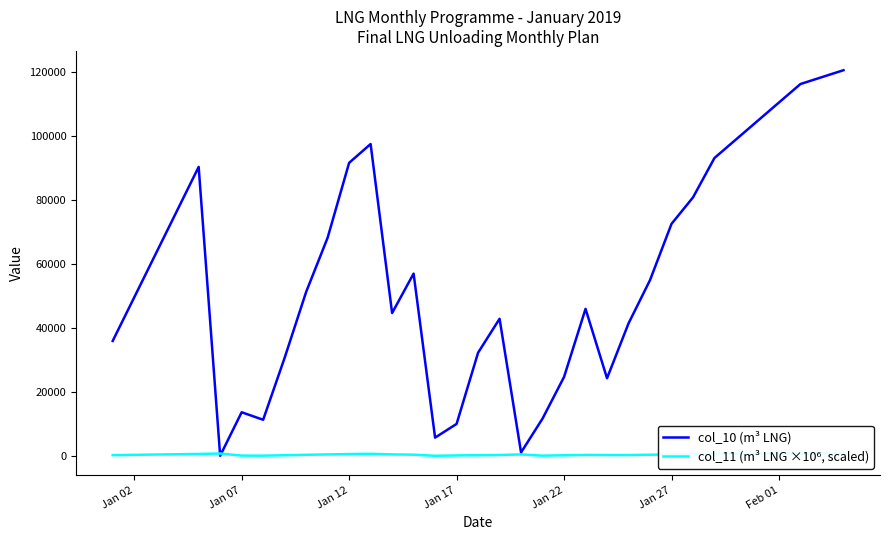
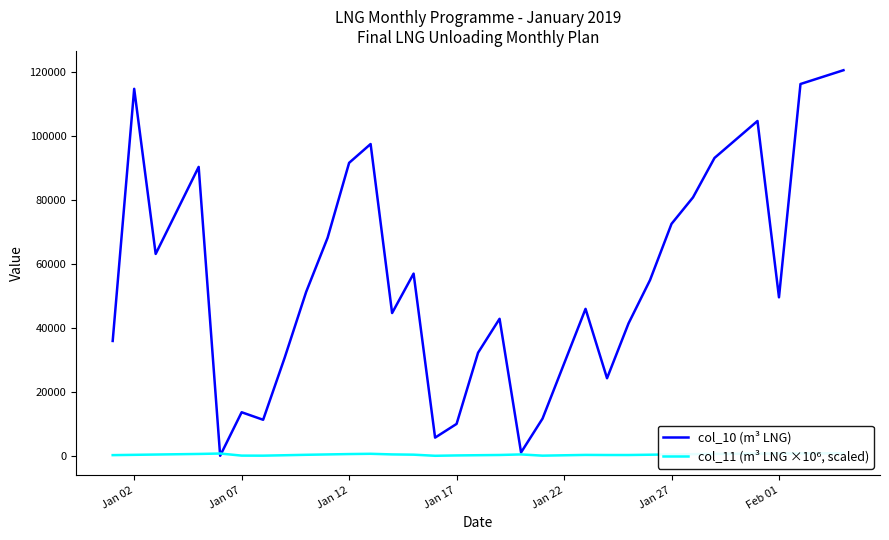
  {
    "col_10 (m³ LNG)": {
-     "Jan 02": 50000,
+     "Jan 02": 115000,
      "Jan 07": 14000,
      "Jan 12": 92000,
      "Jan 17": 10000,
-     "Jan 22": 25000,
+     "Jan 22": 29000,
      "Jan 27": 73000,
-     "Feb 01": 110000
+     "Feb 01": 50000
    },
    "col_11 (m³ LNG ×10⁶, scaled)": {
      "Jan 02": 0,
      "Jan 07": 0,
      "Jan 12": 1000,
      "Jan 17": 0,
      "Jan 22": 0
    }
  }
